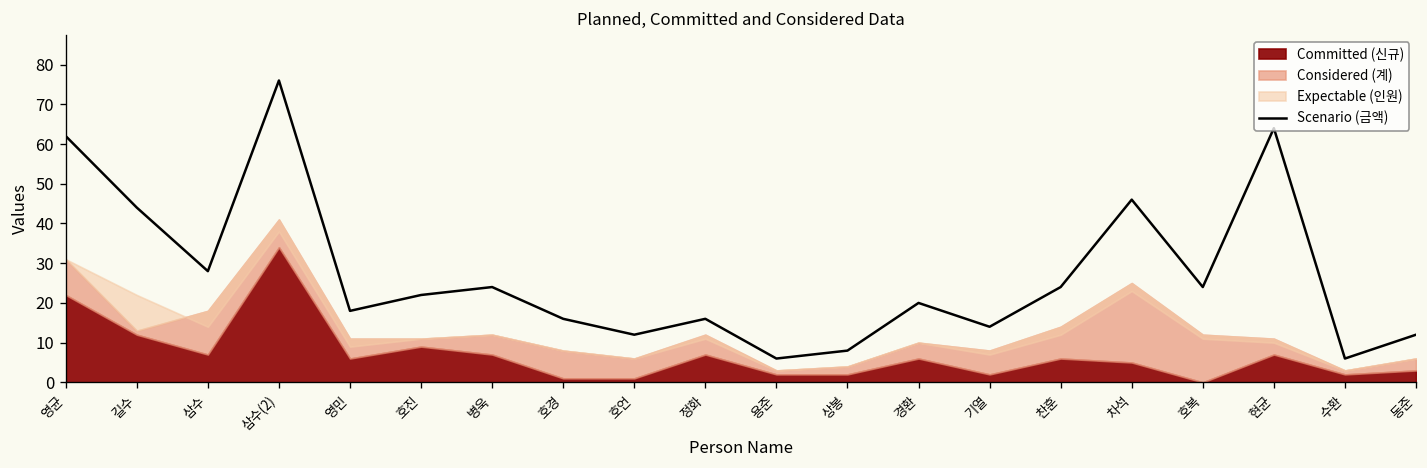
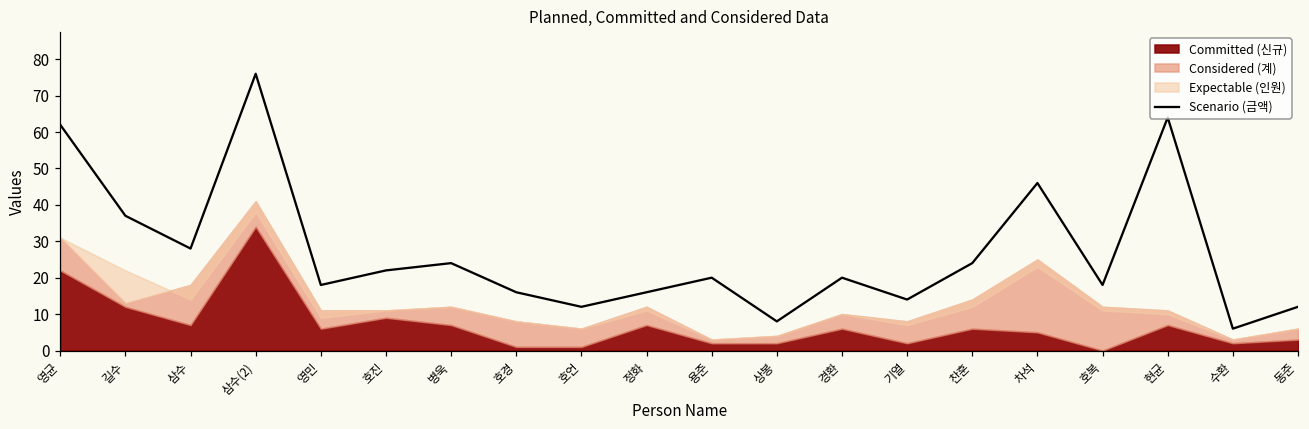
  {
    "Scenario (금액)": {
      "영균": 62,
-     "길수": 44,
+     "길수": 37,
      "삼수": 28,
      "삼수(2)": 76,
      "영민": 18,
      "호진": 22,
      "병욱": 24,
      "호경": 16,
      "호언": 12,
      "정화": 16,
-     "용준": 6,
+     "용준": 20,
      "상봉": 8,
      "경환": 20,
      "기열": 14,
      "찬훈": 24,
      "차석": 46,
-     "호복": 24,
+     "호복": 18,
      "현균": 64,
      "수환": 6,
      "동준": 12
    },
    "Committed (신규)": {
      "영균": 22,
      "길수": 12,
      "삼수": 7,
      "삼수(2)": 34,
      "영민": 6,
      "호진": 9,
      "병욱": 7,
      "호경": 1,
      "호언": 1,
      "정화": 7,
      "용준": 2,
      "상봉": 2,
      "경환": 6,
      "기열": 2,
      "찬훈": 6,
      "차석": 5,
      "호복": 0,
      "현균": 7,
      "수환": 2,
      "동준": 3
    }
  }
